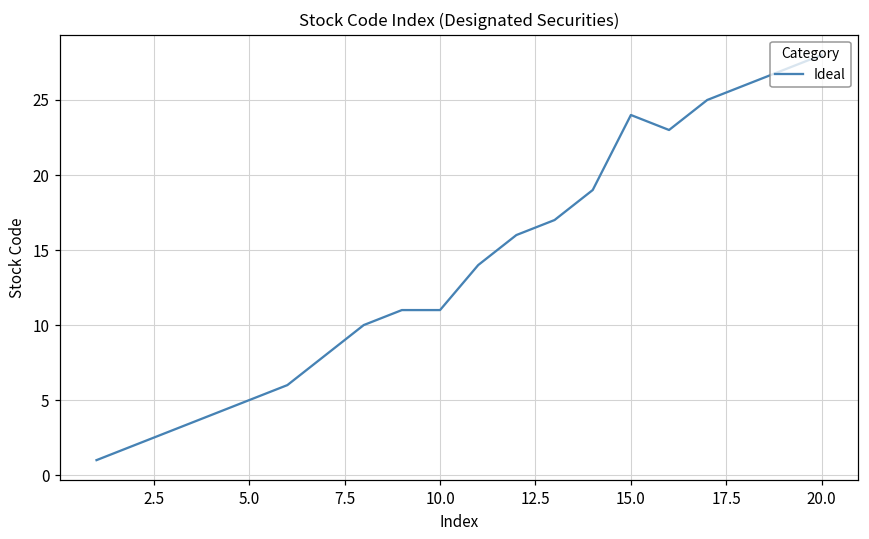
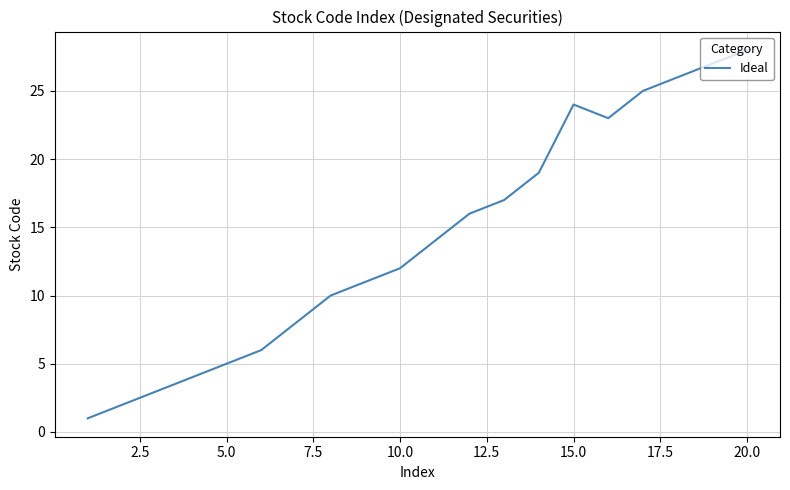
  {
    "5.0": 5,
-   "10.0": 11,
+   "10.0": 12,
    "15.0": 24
  }
